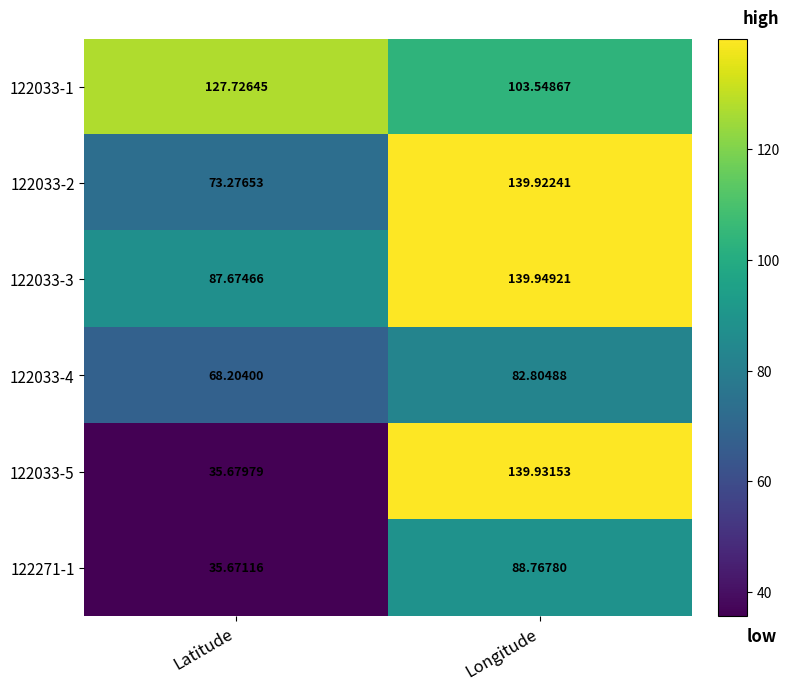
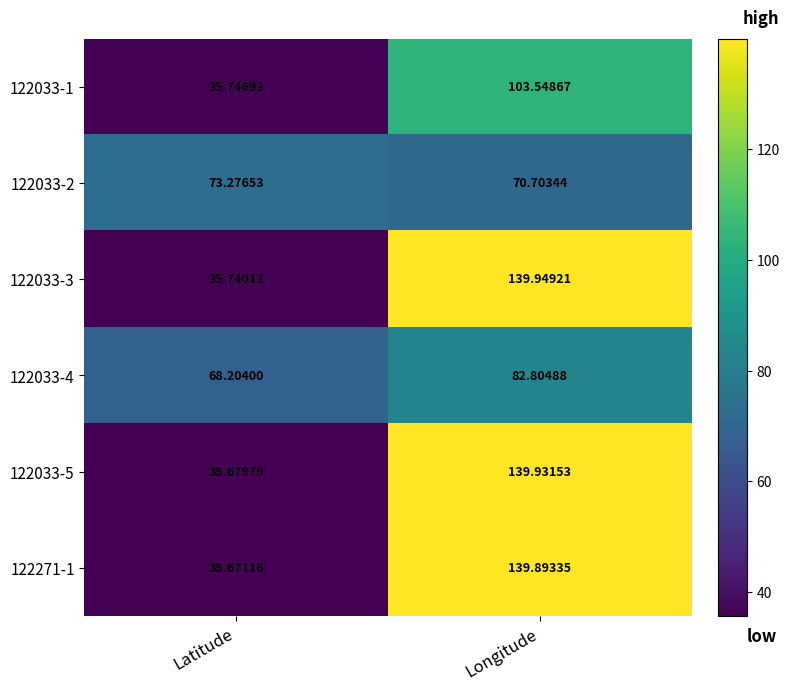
  {
    "122033-1": {
-     "Latitude": 127.72645,
+     "Latitude": 35.74693,
      "Longitude": 103.54867
    },
    "122033-2": {
      "Latitude": 73.27653,
-     "Longitude": 139.92241
+     "Longitude": 70.70344
    },
    "122033-3": {
-     "Latitude": 87.67466,
+     "Latitude": 35.74013,
      "Longitude": 139.94921
    },
    "122033-4": {
      "Latitude": 68.20400,
      "Longitude": 82.80488
    },
    "122033-5": {
      "Latitude": 35.67979,
      "Longitude": 139.93153
    },
    "122271-1": {
      "Latitude": 35.67116,
-     "Longitude": 88.76780
+     "Longitude": 139.89335
    }
  }
